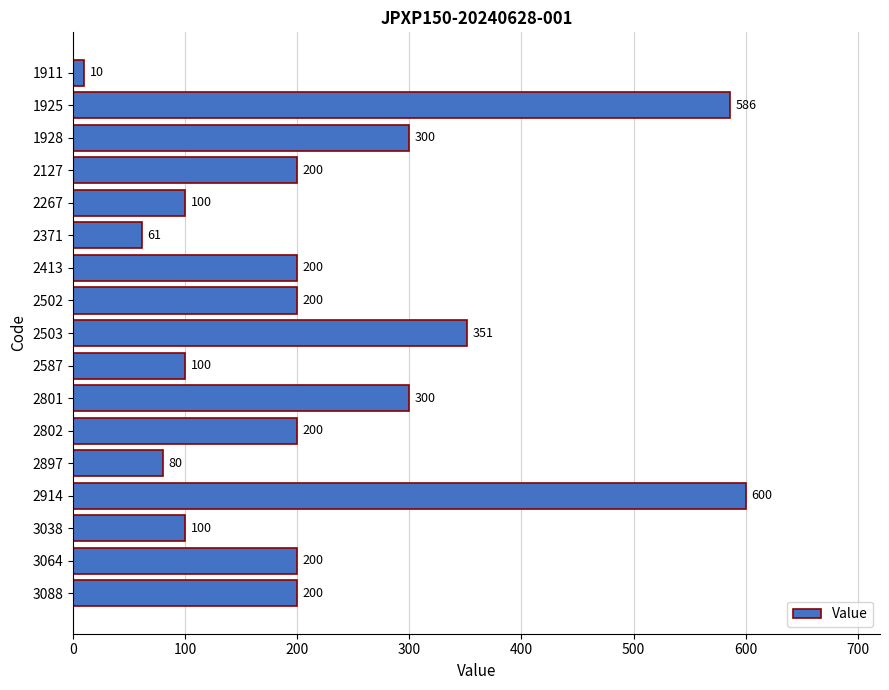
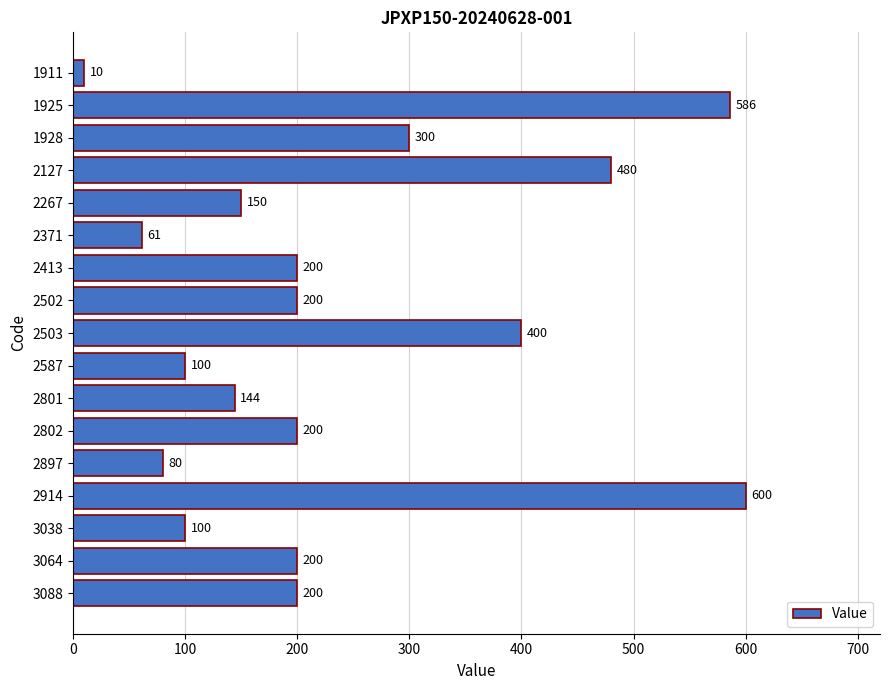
  {
    "1911": 10,
    "1925": 586,
    "1928": 300,
-   "2127": 200,
-   "2267": 100,
+   "2127": 480,
+   "2267": 150,
    "2371": 61,
    "2413": 200,
    "2502": 200,
-   "2503": 351,
+   "2503": 400,
    "2587": 100,
-   "2801": 300,
+   "2801": 144,
    "2802": 200,
    "2897": 80,
    "2914": 600,
    "3038": 100,
    "3064": 200,
    "3088": 200
  }
